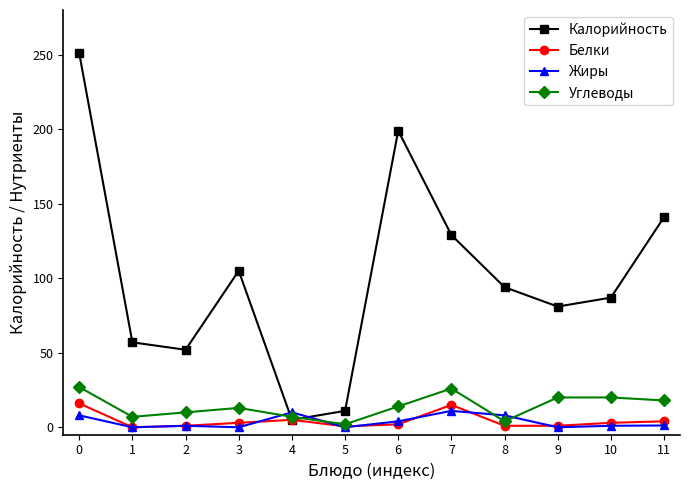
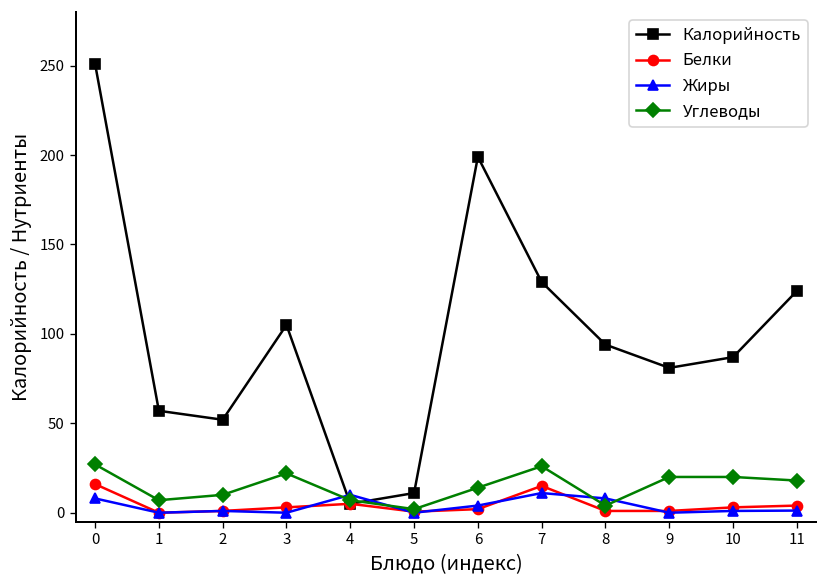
  {
    "Калорийность": {
      "0": 251,
      "1": 57,
      "2": 52,
      "3": 105,
      "5": 11,
      "6": 199,
      "7": 129,
      "8": 94,
      "9": 81,
      "10": 87,
-     "11": 141
+     "11": 124
    },
    "Белки": {
      "0": 16,
      "3": 3,
      "6": 2,
      "7": 15,
      "8": 1,
      "10": 3,
      "11": 4
    },
    "Жиры": {
      "0": 8,
      "3": 0,
      "4": 10,
      "6": 4,
      "7": 11,
      "8": 8,
      "10": 1,
      "11": 1
    },
    "Углеводы": {
      "0": 27,
      "1": 7,
      "2": 10,
-     "3": 13,
+     "3": 22,
      "4": 7,
      "6": 14,
      "7": 26,
      "8": 4,
      "9": 20,
      "10": 20,
      "11": 18
    }
  }
